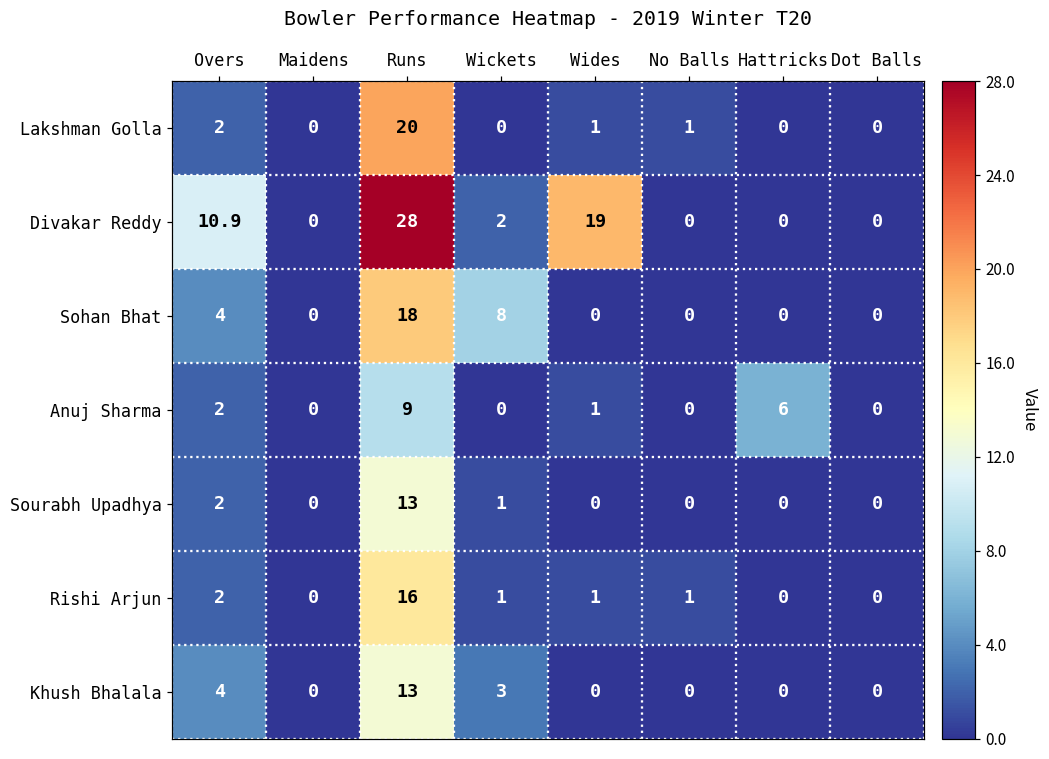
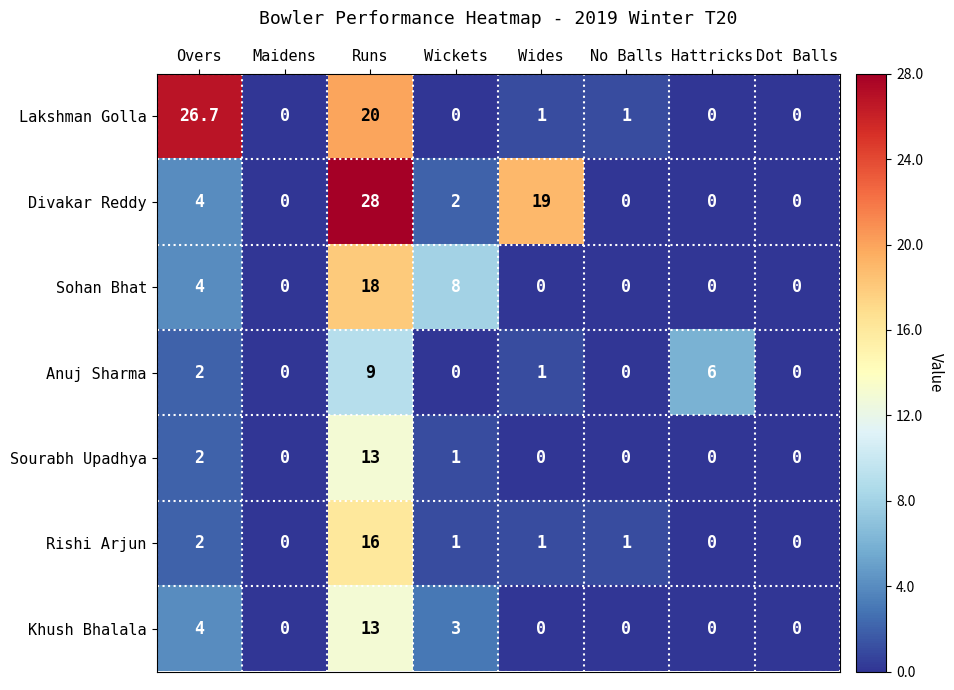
  {
    "Lakshman Golla": {
-     "Overs": 2,
+     "Overs": 26.7,
      "Maidens": 0,
      "Runs": 20,
      "Wickets": 0,
      "Wides": 1,
      "No Balls": 1,
      "Hattricks": 0,
      "Dot Balls": 0
    },
    "Divakar Reddy": {
-     "Overs": 10.9,
+     "Overs": 4,
      "Maidens": 0,
      "Runs": 28,
      "Wickets": 2,
      "Wides": 19,
      "No Balls": 0,
      "Hattricks": 0,
      "Dot Balls": 0
    },
    "Sohan Bhat": {
      "Overs": 4,
      "Maidens": 0,
      "Runs": 18,
      "Wickets": 8,
      "Wides": 0,
      "No Balls": 0,
      "Hattricks": 0,
      "Dot Balls": 0
    },
    "Anuj Sharma": {
      "Overs": 2,
      "Maidens": 0,
      "Runs": 9,
      "Wickets": 0,
      "Wides": 1,
      "No Balls": 0,
      "Hattricks": 6,
      "Dot Balls": 0
    },
    "Sourabh Upadhya": {
      "Overs": 2,
      "Maidens": 0,
      "Runs": 13,
      "Wickets": 1,
      "Wides": 0,
      "No Balls": 0,
      "Hattricks": 0,
      "Dot Balls": 0
    },
    "Rishi Arjun": {
      "Overs": 2,
      "Maidens": 0,
      "Runs": 16,
      "Wickets": 1,
      "Wides": 1,
      "No Balls": 1,
      "Hattricks": 0,
      "Dot Balls": 0
    },
    "Khush Bhalala": {
      "Overs": 4,
      "Maidens": 0,
      "Runs": 13,
      "Wickets": 3,
      "Wides": 0,
      "No Balls": 0,
      "Hattricks": 0,
      "Dot Balls": 0
    }
  }
